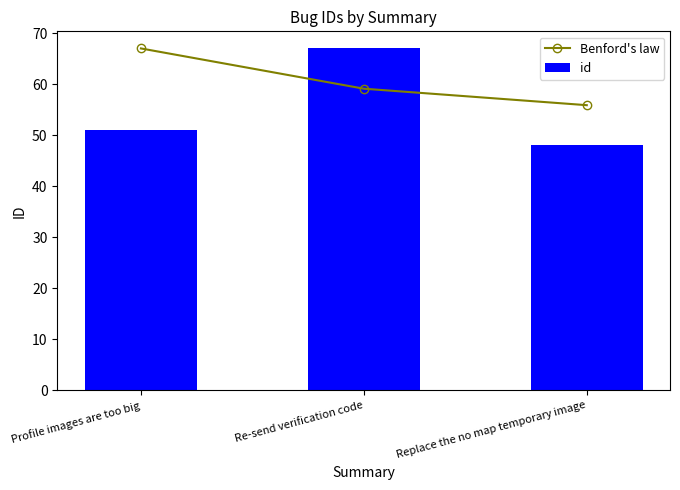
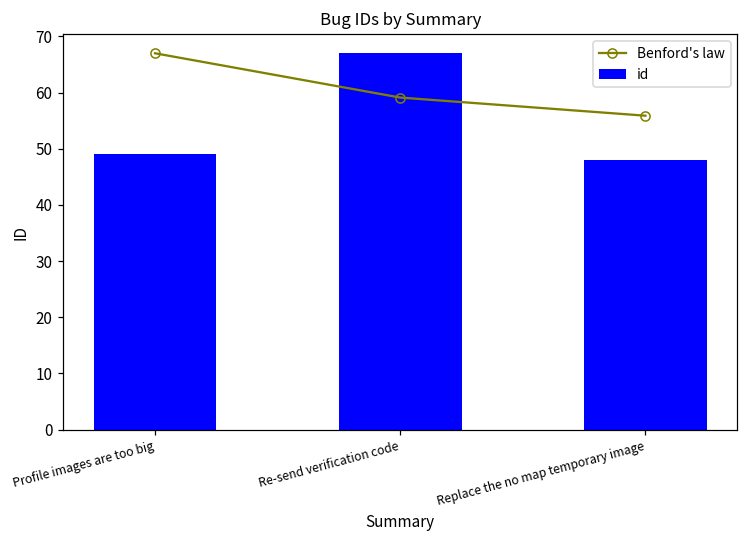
  {
    "id": {
-     "Profile images are too big": 51,
+     "Profile images are too big": 49,
      "Re-send verification code": 67,
      "Replace the no map temporary image": 48
    },
    "Benford's law": {
      "Profile images are too big": 67,
      "Re-send verification code": 59,
      "Replace the no map temporary image": 56
    }
  }
